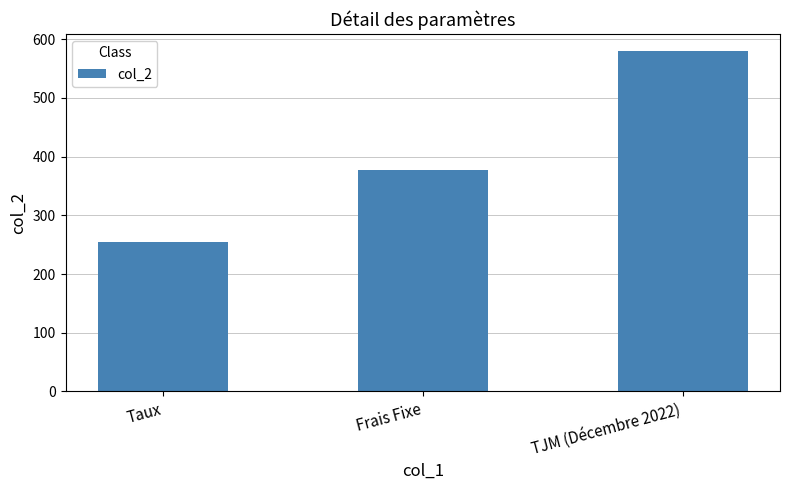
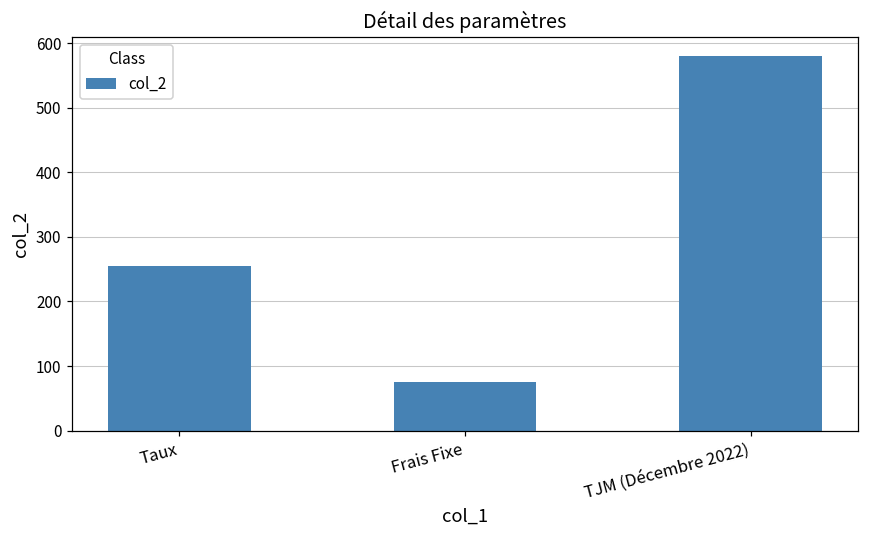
  {
    "Taux": 260,
-   "Frais Fixe": 380,
+   "Frais Fixe": 80,
    "TJM (Décembre 2022)": 580
  }
